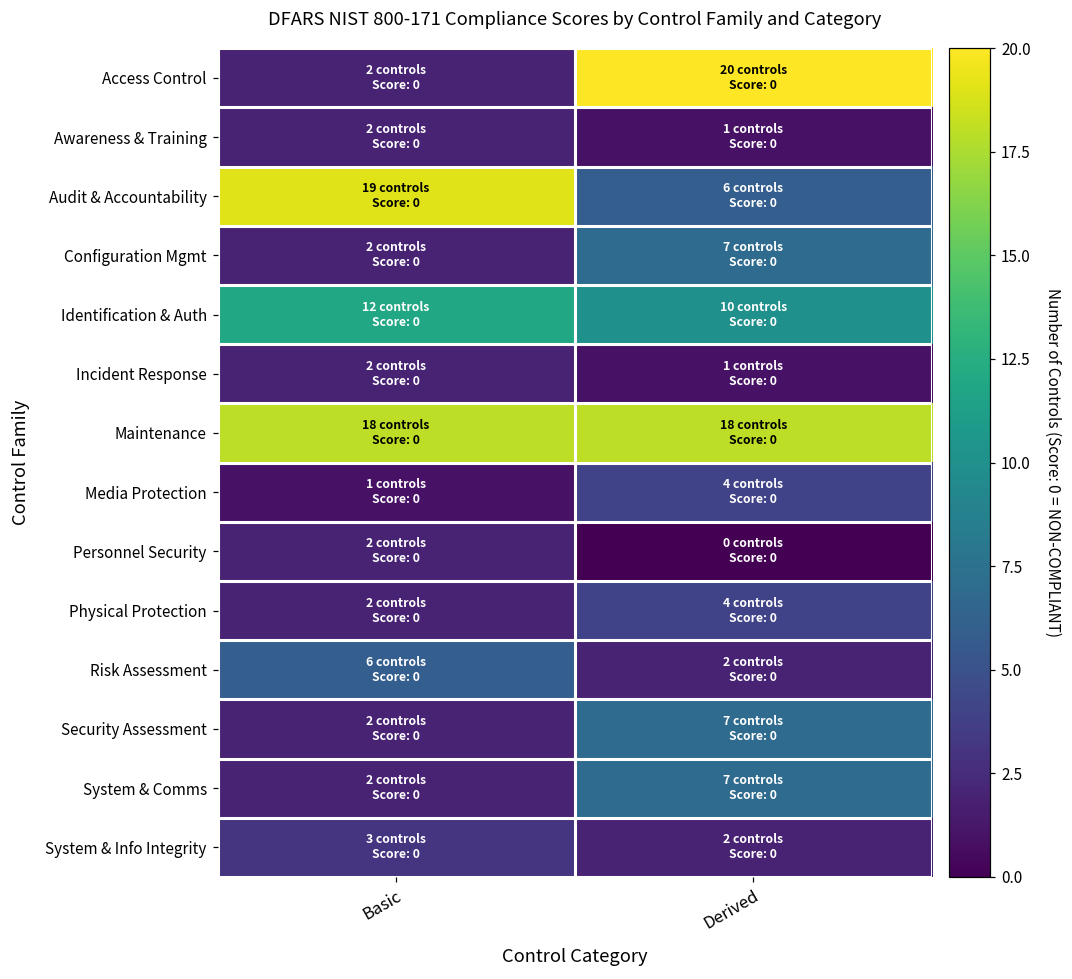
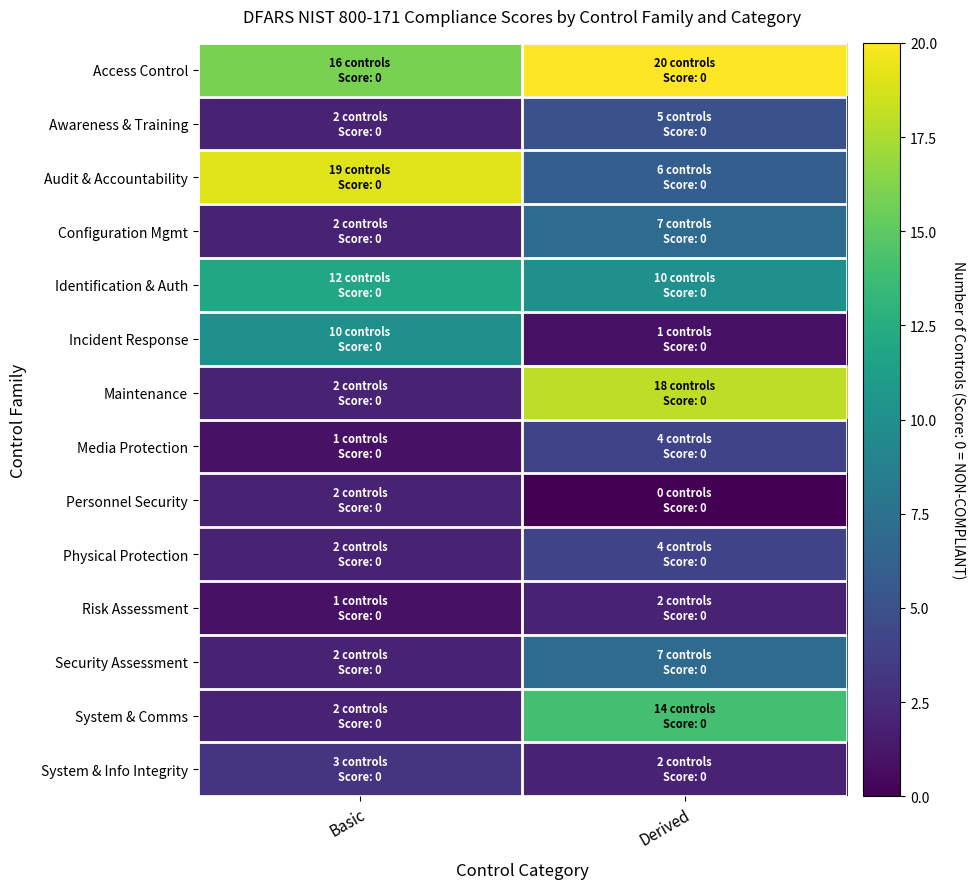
  {
    "Access Control": {
-     "Basic": 2
+     "Basic": 16
    },
    "Awareness & Training": {
-     "Derived": 1
+     "Derived": 5
    },
    "Incident Response": {
-     "Basic": 2
+     "Basic": 10
    },
    "Maintenance": {
-     "Basic": 18
+     "Basic": 2
    },
    "Risk Assessment": {
-     "Basic": 6
+     "Basic": 1
    },
    "System & Comms": {
-     "Derived": 7
+     "Derived": 14
    }
  }
